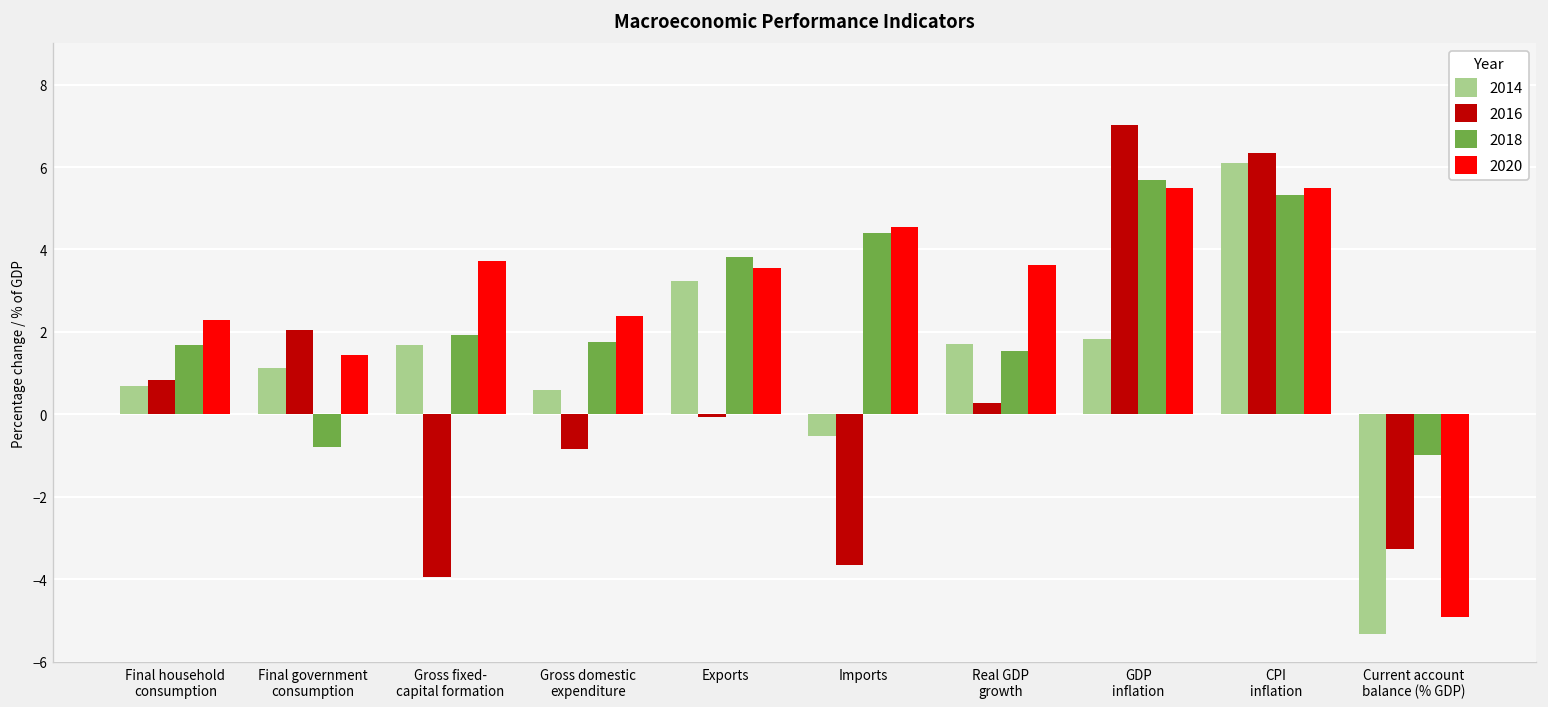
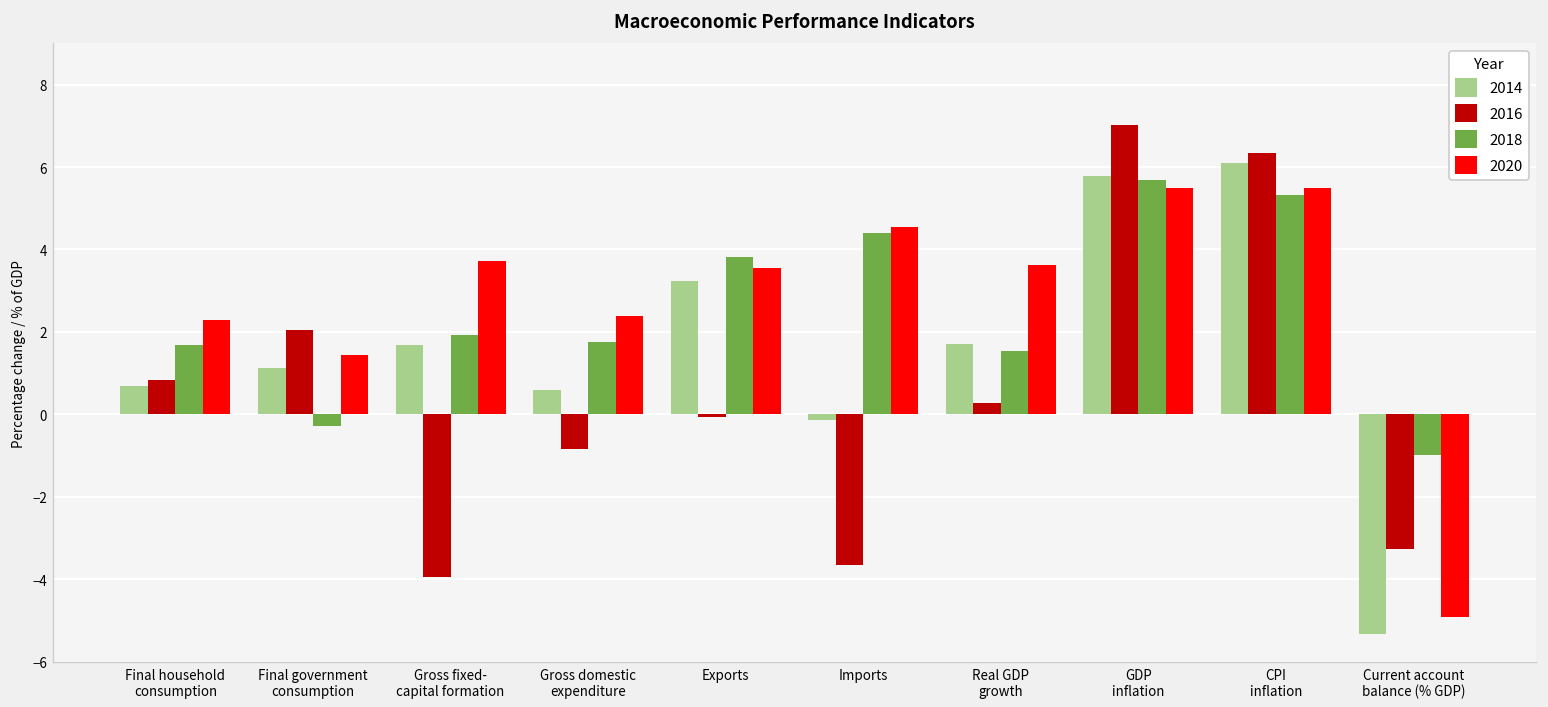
  {
    "2014": {
      "Final household consumption": 0.7,
      "Final government consumption": 1.1,
      "Gross fixed- capital formation": 1.7,
      "Gross domestic expenditure": 0.6,
      "Exports": 3.2,
-     "Imports": -0.5,
+     "Imports": -0.1,
      "Real GDP growth": 1.7,
-     "GDP inflation": 1.8,
+     "GDP inflation": 5.8,
      "CPI inflation": 6.1,
      "Current account balance (% GDP)": -5.3
    },
    "2016": {
      "Final household consumption": 0.8,
      "Final government consumption": 2.0,
      "Gross fixed- capital formation": -3.9,
      "Gross domestic expenditure": -0.8,
      "Imports": -3.7,
      "Real GDP growth": 0.3,
      "GDP inflation": 7.0,
      "CPI inflation": 6.3,
      "Current account balance (% GDP)": -3.3
    },
    "2018": {
      "Final household consumption": 1.7,
-     "Final government consumption": -0.8,
+     "Final government consumption": -0.3,
      "Gross fixed- capital formation": 1.9,
      "Gross domestic expenditure": 1.7,
      "Exports": 3.8,
      "Imports": 4.4,
      "Real GDP growth": 1.5,
      "GDP inflation": 5.7,
      "CPI inflation": 5.3,
      "Current account balance (% GDP)": -1.0
    },
    "2020": {
      "Final household consumption": 2.3,
      "Final government consumption": 1.4,
      "Gross fixed- capital formation": 3.7,
      "Gross domestic expenditure": 2.4,
      "Exports": 3.5,
      "Imports": 4.5,
      "Real GDP growth": 3.6,
      "GDP inflation": 5.5,
      "CPI inflation": 5.5,
      "Current account balance (% GDP)": -4.9
    }
  }
